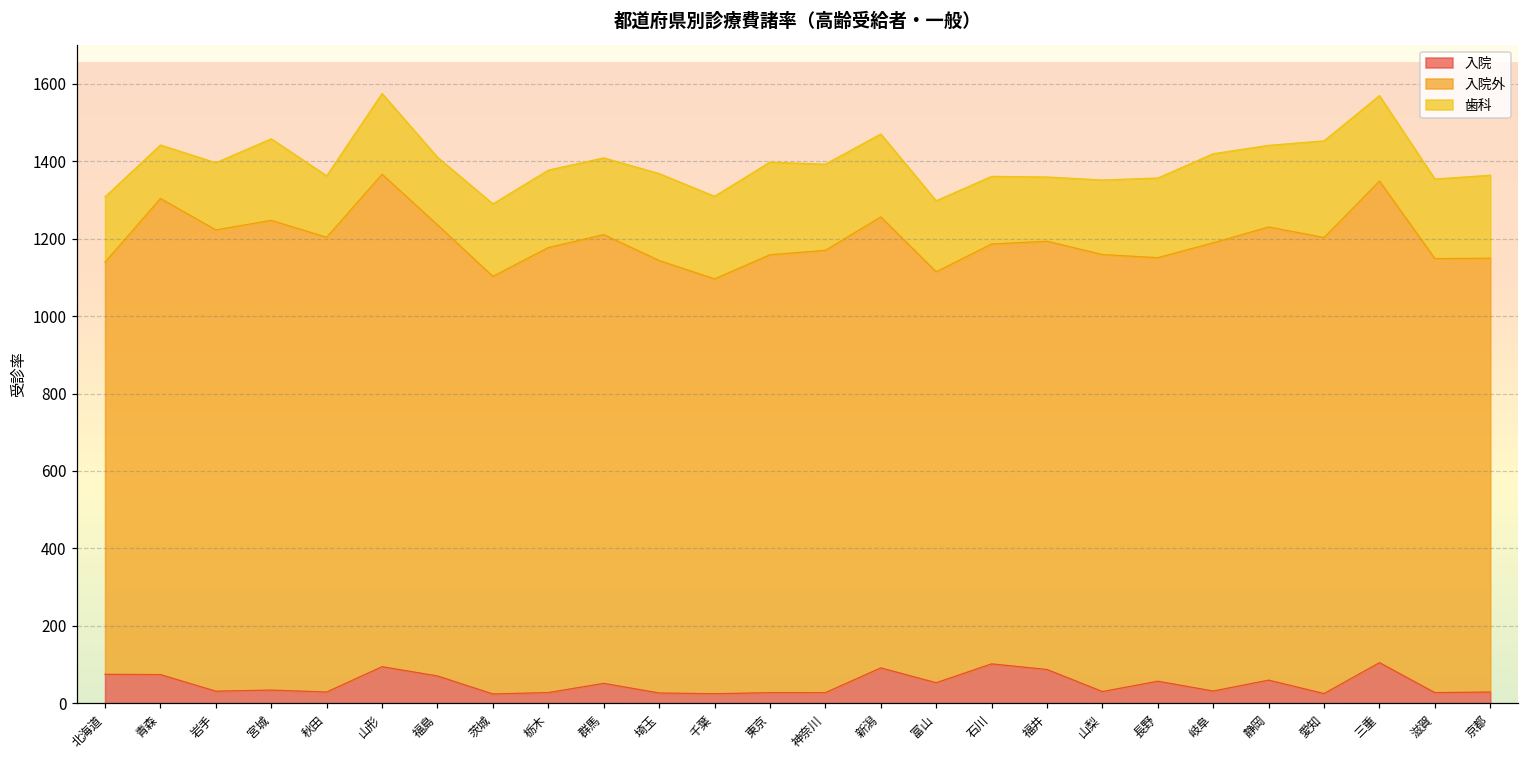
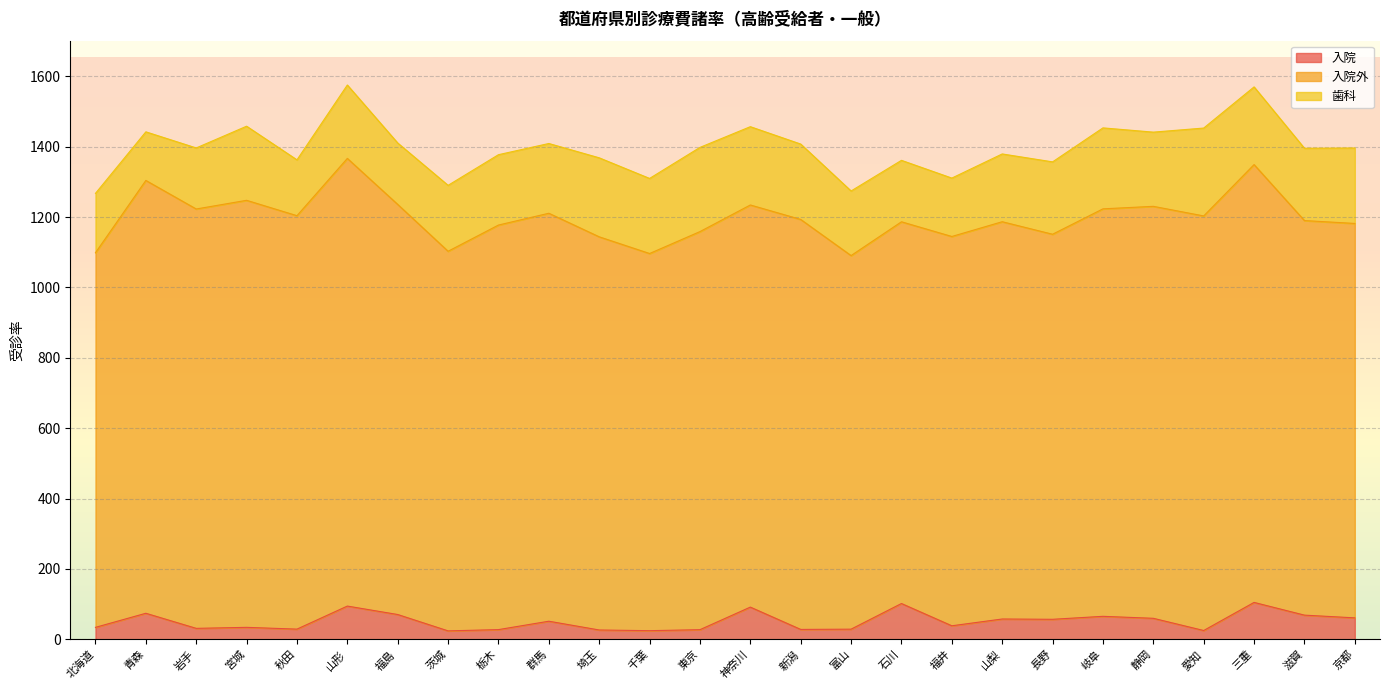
  {
    "入院": {
-     "北海道": 70,
+     "北海道": 30,
      "青森": 70,
      "岩手": 30,
      "宮城": 30,
      "秋田": 30,
      "山形": 90,
      "福島": 70,
      "茨城": 20,
      "栃木": 30,
      "群馬": 50,
      "埼玉": 30,
      "千葉": 20,
      "東京": 30,
-     "神奈川": 30,
-     "新潟": 90,
-     "富山": 50,
+     "神奈川": 90,
+     "新潟": 30,
+     "富山": 30,
      "石川": 100,
-     "福井": 90,
-     "山梨": 30,
+     "福井": 40,
+     "山梨": 60,
      "長野": 60,
-     "岐阜": 30,
+     "岐阜": 70,
      "静岡": 60,
      "愛知": 20,
      "三重": 100,
-     "滋賀": 30,
-     "京都": 30
+     "滋賀": 70,
+     "京都": 60
    }
  }
